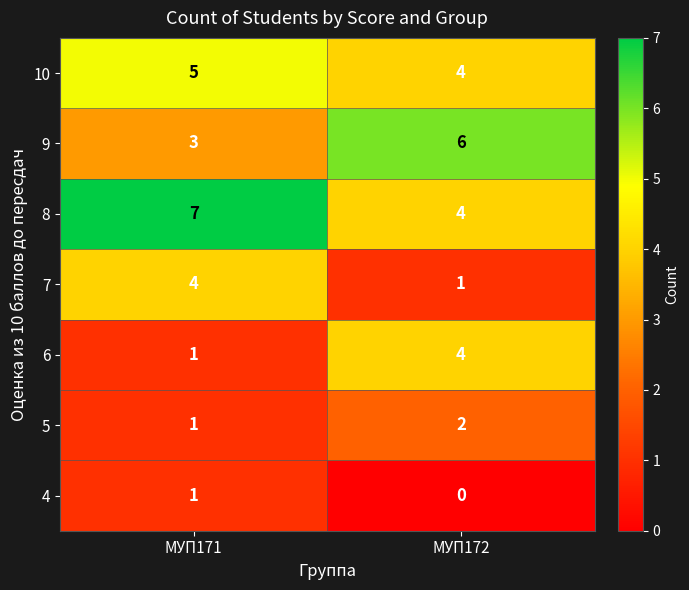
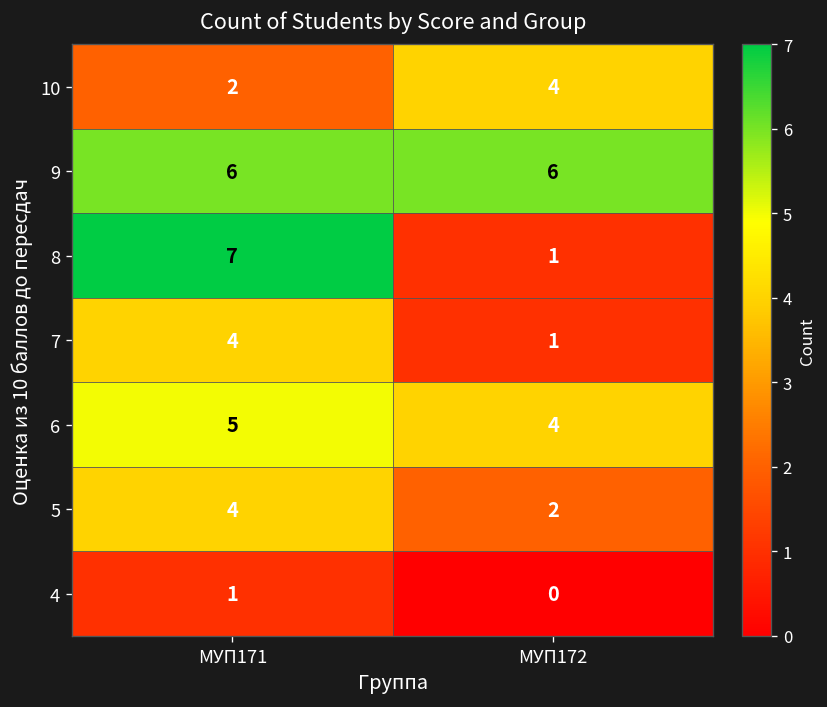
  {
    "10": {
-     "МУП171": 5,
+     "МУП171": 2,
      "МУП172": 4
    },
    "9": {
-     "МУП171": 3,
+     "МУП171": 6,
      "МУП172": 6
    },
    "8": {
      "МУП171": 7,
-     "МУП172": 4
+     "МУП172": 1
    },
    "7": {
      "МУП171": 4,
      "МУП172": 1
    },
    "6": {
-     "МУП171": 1,
+     "МУП171": 5,
      "МУП172": 4
    },
    "5": {
-     "МУП171": 1,
+     "МУП171": 4,
      "МУП172": 2
    },
    "4": {
      "МУП171": 1,
      "МУП172": 0
    }
  }
